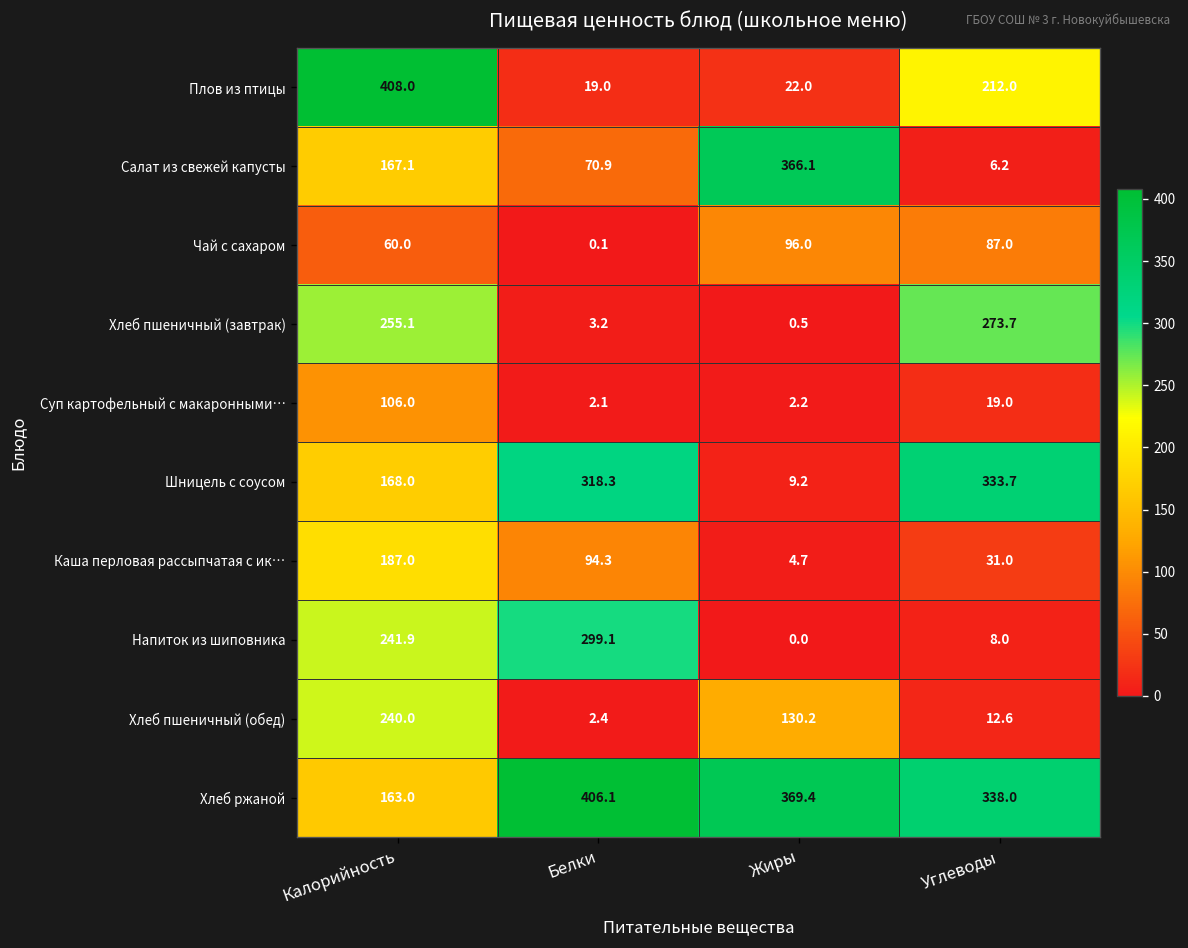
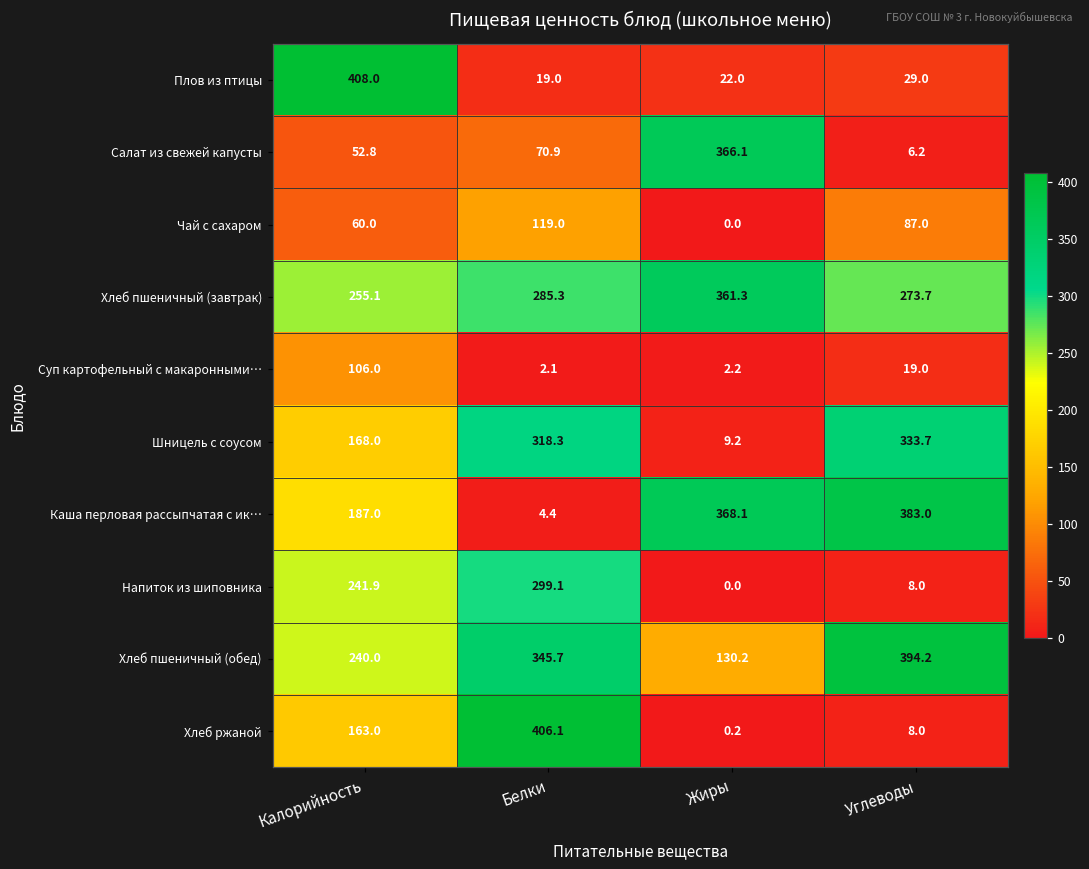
  {
    "Плов из птицы": {
      "Калорийность": 408.0,
      "Белки": 19.0,
      "Жиры": 22.0,
-     "Углеводы": 212.0
+     "Углеводы": 29.0
    },
    "Салат из свежей капусты": {
-     "Калорийность": 167.1,
+     "Калорийность": 52.8,
      "Белки": 70.9,
      "Жиры": 366.1,
      "Углеводы": 6.2
    },
    "Чай с сахаром": {
      "Калорийность": 60.0,
-     "Белки": 0.1,
-     "Жиры": 96.0,
+     "Белки": 119.0,
+     "Жиры": 0.0,
      "Углеводы": 87.0
    },
    "Хлеб пшеничный (завтрак)": {
      "Калорийность": 255.1,
-     "Белки": 3.2,
-     "Жиры": 0.5,
+     "Белки": 285.3,
+     "Жиры": 361.3,
      "Углеводы": 273.7
    },
    "Суп картофельный с макаронными…": {
      "Калорийность": 106.0,
      "Белки": 2.1,
      "Жиры": 2.2,
      "Углеводы": 19.0
    },
    "Шницель с соусом": {
      "Калорийность": 168.0,
      "Белки": 318.3,
      "Жиры": 9.2,
      "Углеводы": 333.7
    },
    "Каша перловая рассыпчатая с ик…": {
      "Калорийность": 187.0,
-     "Белки": 94.3,
-     "Жиры": 4.7,
-     "Углеводы": 31.0
+     "Белки": 4.4,
+     "Жиры": 368.1,
+     "Углеводы": 383.0
    },
    "Напиток из шиповника": {
      "Калорийность": 241.9,
      "Белки": 299.1,
      "Жиры": 0.0,
      "Углеводы": 8.0
    },
    "Хлеб пшеничный (обед)": {
      "Калорийность": 240.0,
-     "Белки": 2.4,
+     "Белки": 345.7,
      "Жиры": 130.2,
-     "Углеводы": 12.6
+     "Углеводы": 394.2
    },
    "Хлеб ржаной": {
      "Калорийность": 163.0,
      "Белки": 406.1,
-     "Жиры": 369.4,
-     "Углеводы": 338.0
+     "Жиры": 0.2,
+     "Углеводы": 8.0
    }
  }
